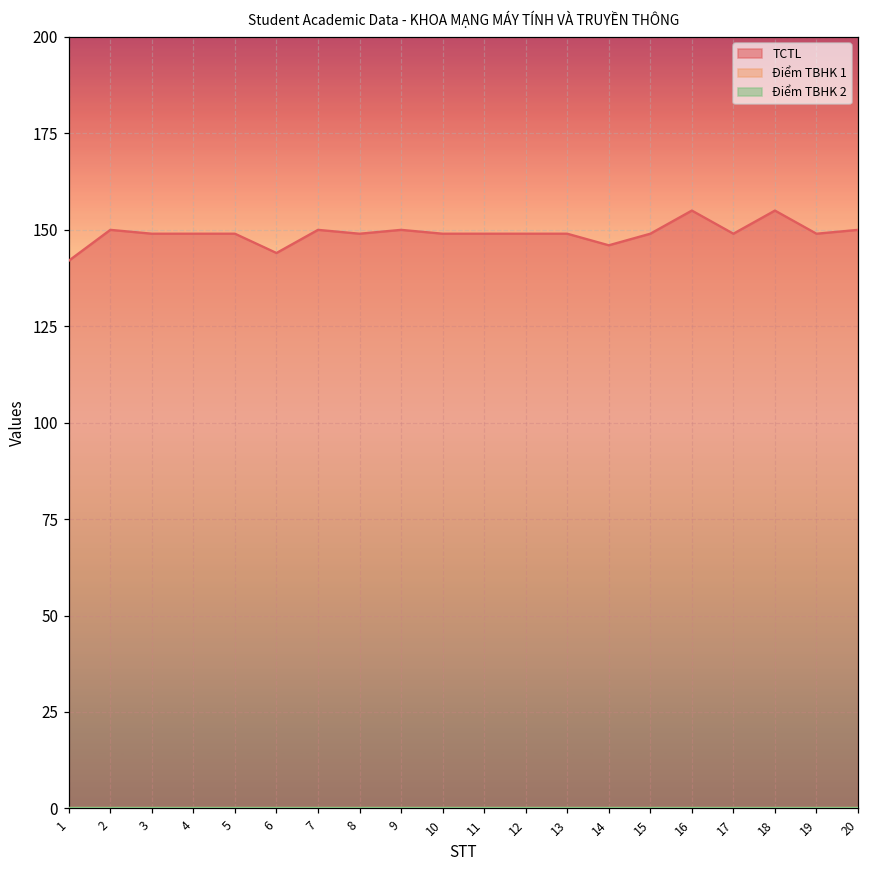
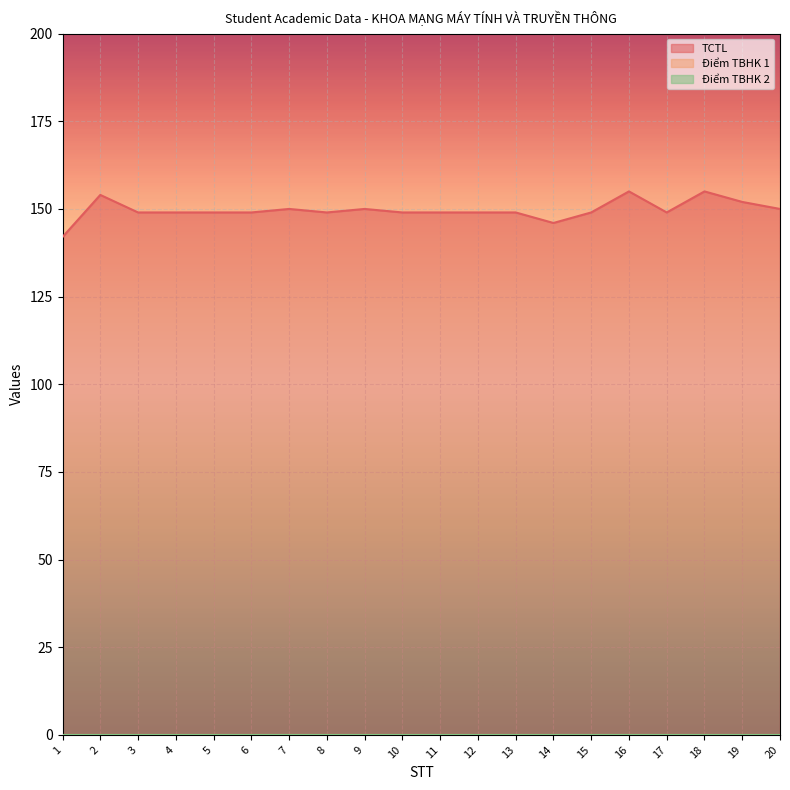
  {
    "TCTL": {
      "1": 142,
-     "2": 150,
+     "2": 154,
      "3": 149,
      "4": 149,
      "5": 149,
-     "6": 144,
+     "6": 149,
      "7": 150,
      "8": 149,
      "9": 150,
      "10": 149,
      "11": 149,
      "12": 149,
      "13": 149,
      "14": 146,
      "15": 149,
      "16": 155,
      "17": 149,
      "18": 155,
-     "19": 149,
+     "19": 152,
      "20": 150
    },
    "Điểm TBHK 2": {
      "1": 0,
      "2": 0,
      "3": 0,
      "4": 0,
      "5": 0,
      "6": 0,
      "7": 0,
      "8": 0,
      "9": 0,
      "10": 0,
      "11": 0,
      "12": 0,
      "13": 0,
      "14": 0,
      "15": 0,
      "16": 0,
      "17": 0,
      "18": 0,
      "19": 0,
      "20": 0
    }
  }
